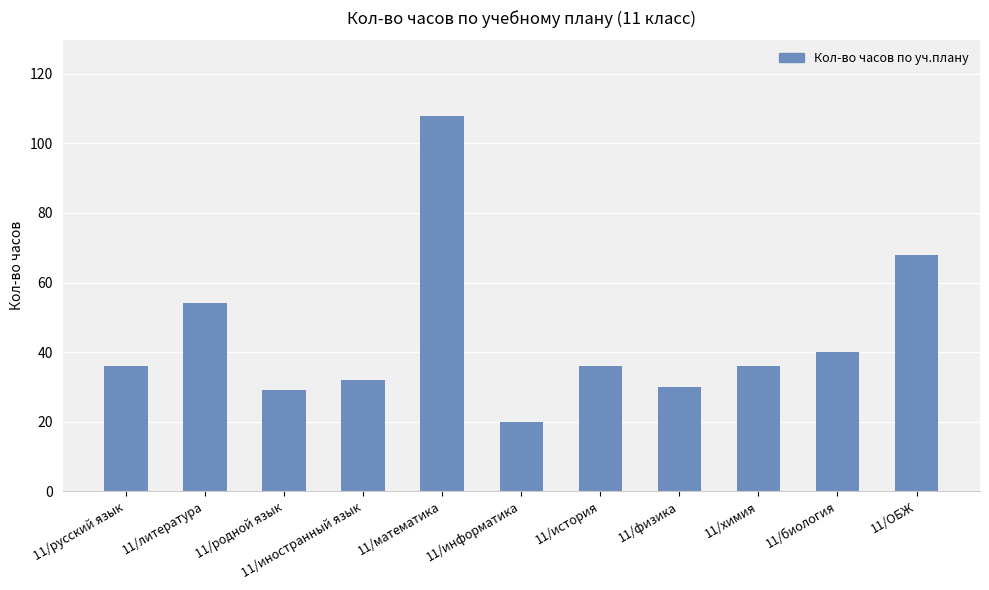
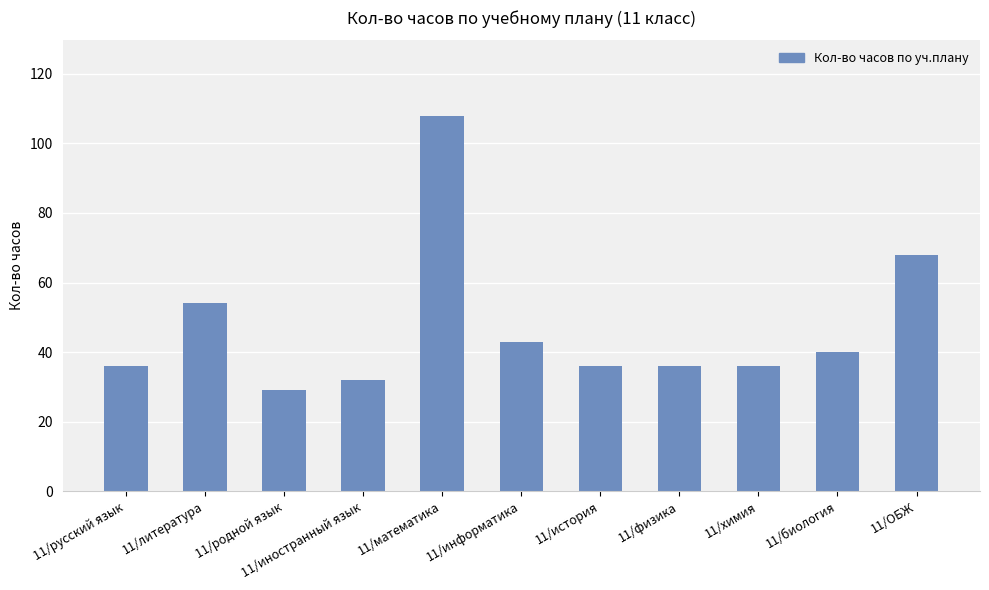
  {
    "11/русский язык": 36,
    "11/литература": 54,
    "11/родной язык": 29,
    "11/иностранный язык": 32,
    "11/математика": 108,
-   "11/информатика": 20,
+   "11/информатика": 43,
    "11/история": 36,
-   "11/физика": 30,
+   "11/физика": 36,
    "11/химия": 36,
    "11/биология": 40,
    "11/ОБЖ": 68
  }
